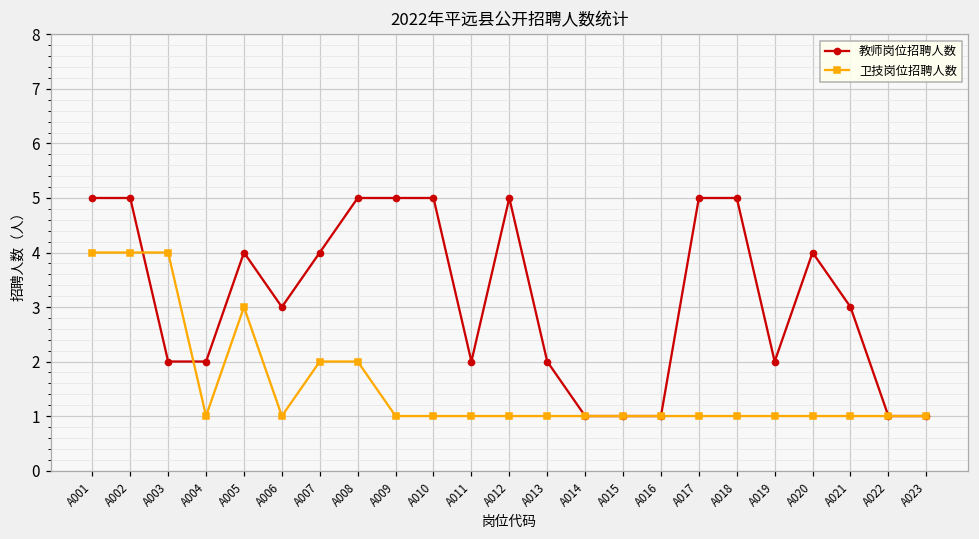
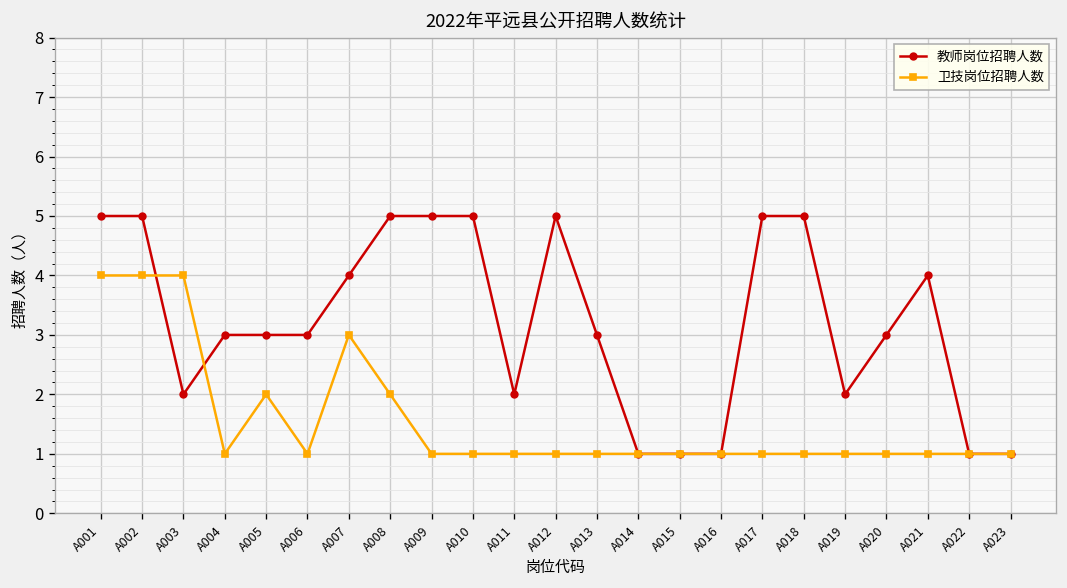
  {
    "教师岗位招聘人数": {
      "A001": 5,
      "A002": 5,
      "A003": 2,
-     "A004": 2,
-     "A005": 4,
+     "A004": 3,
+     "A005": 3,
      "A006": 3,
      "A007": 4,
      "A008": 5,
      "A009": 5,
      "A010": 5,
      "A011": 2,
      "A012": 5,
-     "A013": 2,
+     "A013": 3,
      "A017": 5,
      "A018": 5,
      "A019": 2,
-     "A020": 4,
-     "A021": 3
+     "A020": 3,
+     "A021": 4
    },
    "卫技岗位招聘人数": {
      "A001": 4,
      "A002": 4,
      "A003": 4,
      "A004": 1,
-     "A005": 3,
+     "A005": 2,
      "A006": 1,
-     "A007": 2,
+     "A007": 3,
      "A008": 2,
      "A009": 1,
      "A010": 1,
      "A011": 1,
      "A012": 1,
      "A013": 1,
      "A017": 1,
      "A018": 1,
      "A019": 1,
      "A020": 1,
      "A021": 1
    }
  }
